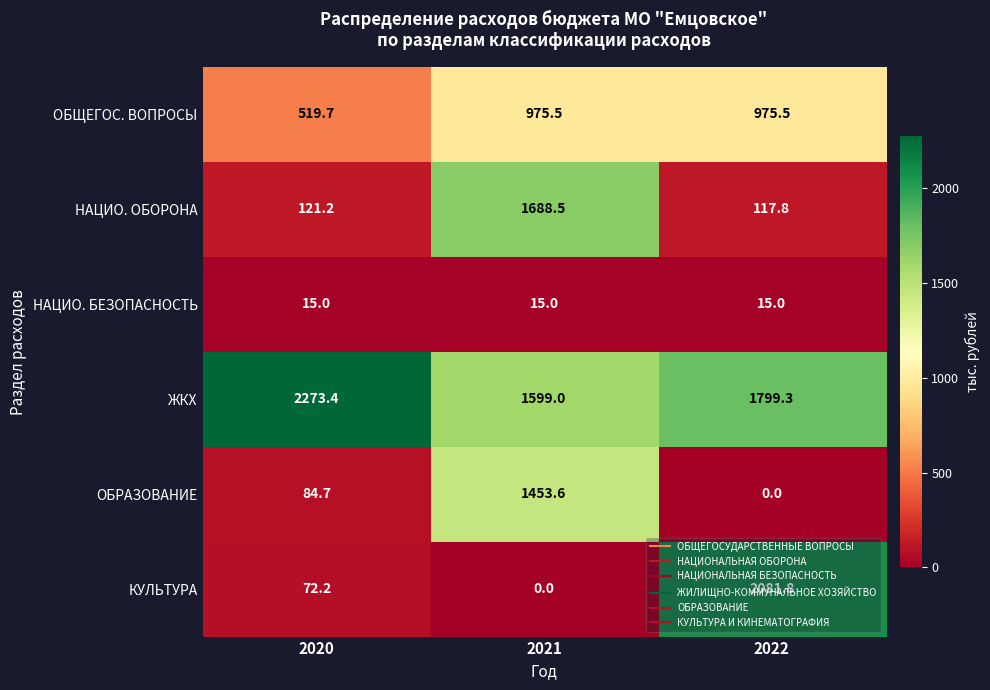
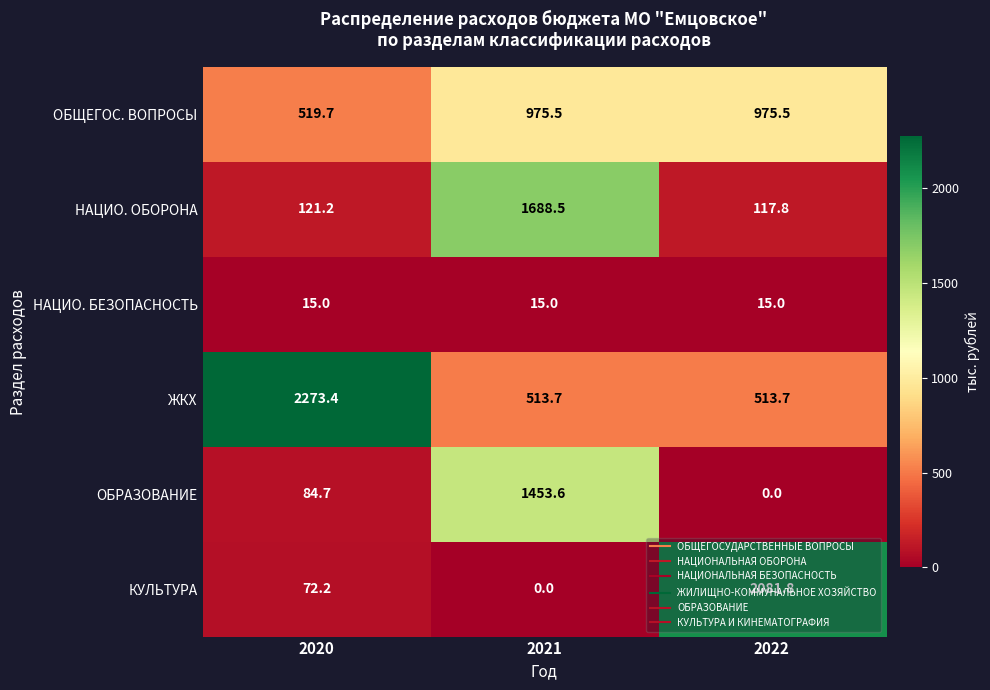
  {
    "ОБЩЕГОС. ВОПРОСЫ": {
      "2020": 519.7,
      "2021": 975.5,
      "2022": 975.5
    },
    "НАЦИО. ОБОРОНА": {
      "2020": 121.2,
      "2021": 1688.5,
      "2022": 117.8
    },
    "НАЦИО. БЕЗОПАСНОСТЬ": {
      "2020": 15.0,
      "2021": 15.0,
      "2022": 15.0
    },
    "ЖКХ": {
      "2020": 2273.4,
-     "2021": 1599.0,
-     "2022": 1799.3
+     "2021": 513.7,
+     "2022": 513.7
    },
    "ОБРАЗОВАНИЕ": {
      "2020": 84.7,
      "2021": 1453.6,
      "2022": 0.0
    },
    "КУЛЬТУРА": {
      "2020": 72.2,
      "2021": 0.0
    }
  }
